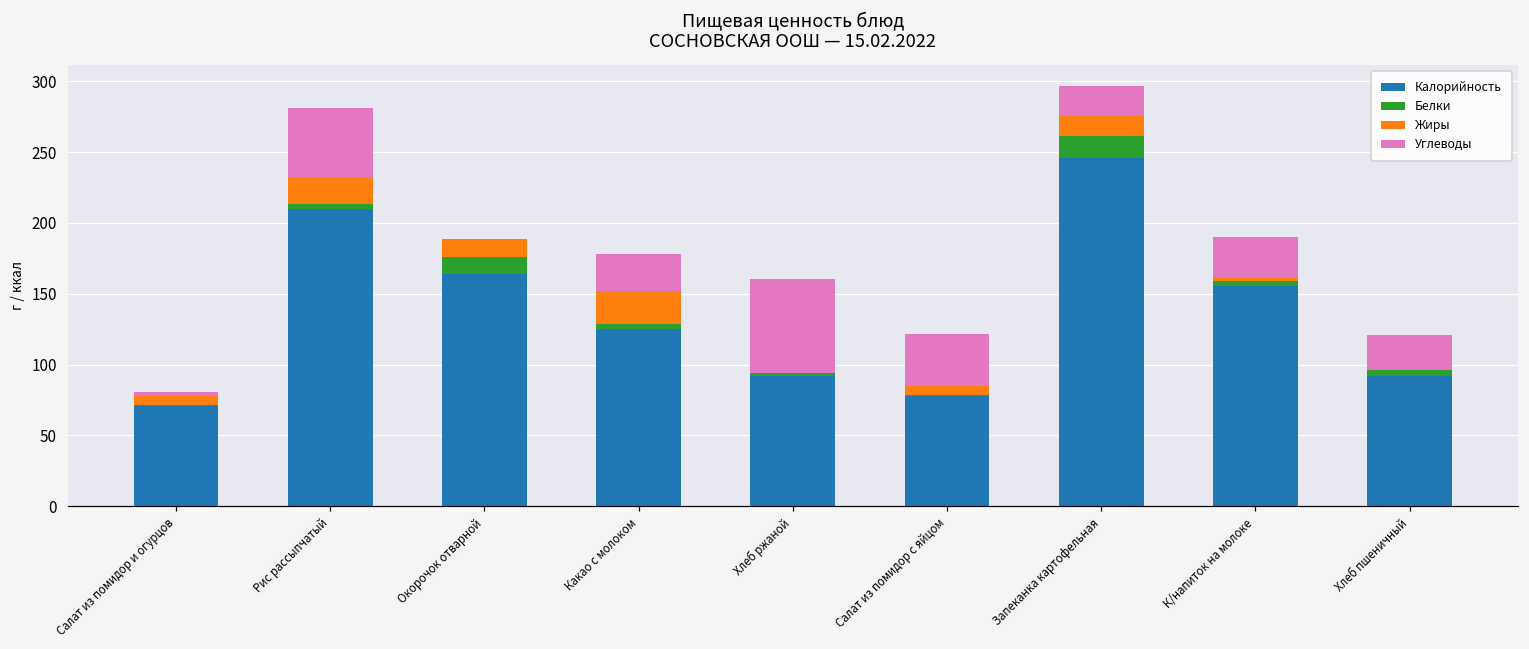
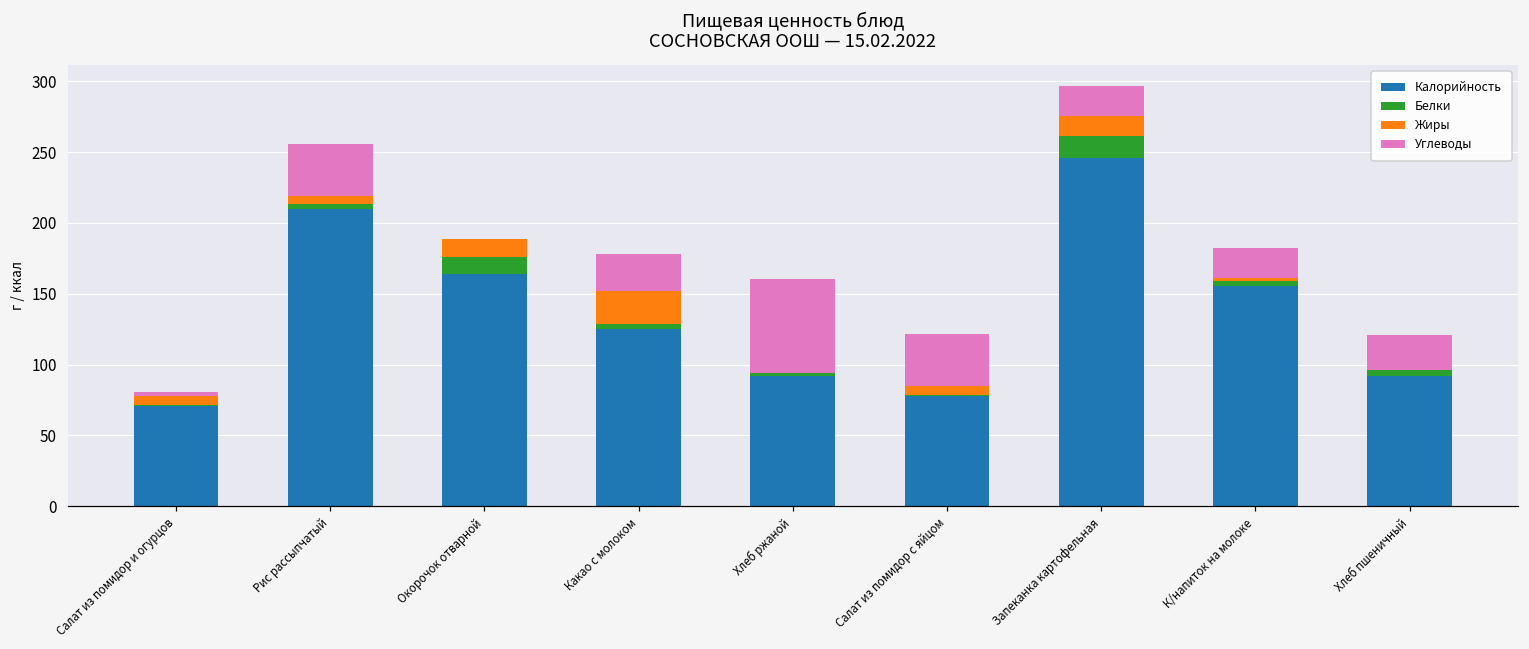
  {
    "Калорийность": {
      "Салат из помидор и огурцов": 71,
      "Рис рассыпчатый": 210,
      "Окорочок отварной": 164,
      "Какао с молоком": 125,
      "Хлеб ржаной": 92,
      "Салат из помидор с яйцом": 78,
      "Запеканка картофельная": 246,
      "К/напиток на молоке": 155,
      "Хлеб пшеничный": 92
    },
    "Белки": {
      "Рис рассыпчатый": 4,
      "Окорочок отварной": 12,
      "Какао с молоком": 4,
      "Хлеб ржаной": 2,
      "Запеканка картофельная": 15,
      "К/напиток на молоке": 4,
      "Хлеб пшеничный": 4
    },
    "Жиры": {
      "Салат из помидор и огурцов": 6,
-     "Рис рассыпчатый": 19,
+     "Рис рассыпчатый": 5,
      "Окорочок отварной": 13,
      "Какао с молоком": 23,
      "Хлеб ржаной": 0,
      "Салат из помидор с яйцом": 6,
      "Запеканка картофельная": 14,
      "К/напиток на молоке": 3
    },
    "Углеводы": {
      "Салат из помидор и огурцов": 3,
-     "Рис рассыпчатый": 49,
+     "Рис рассыпчатый": 37,
      "Какао с молоком": 26,
      "Хлеб ржаной": 66,
      "Салат из помидор с яйцом": 36,
      "Запеканка картофельная": 21,
-     "К/напиток на молоке": 28,
+     "К/напиток на молоке": 21,
      "Хлеб пшеничный": 25
    }
  }
